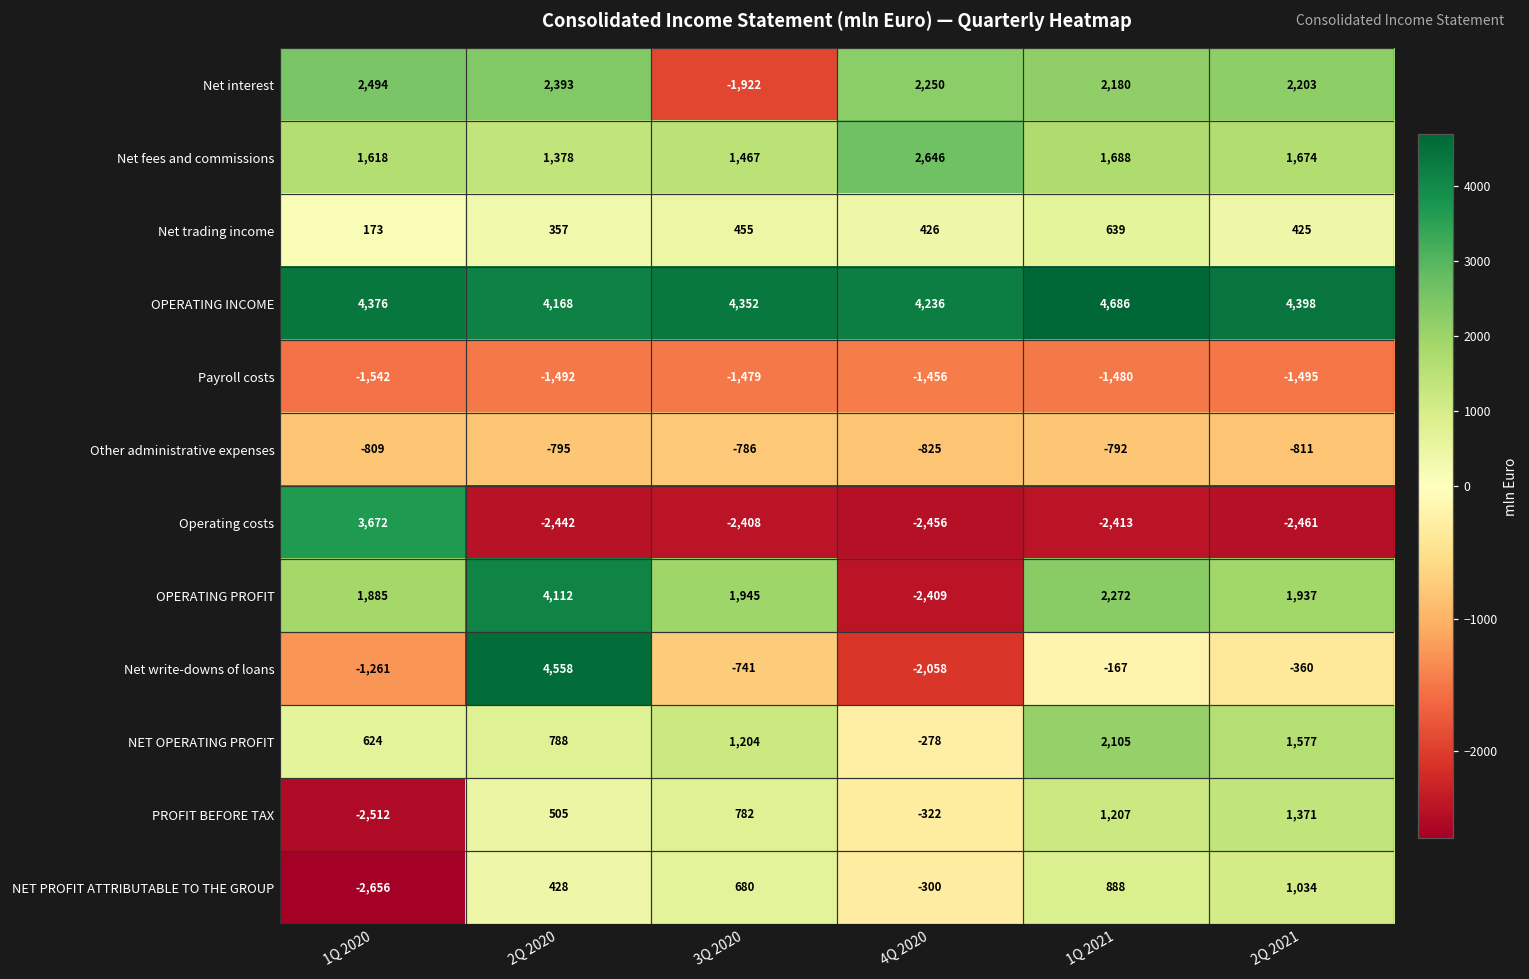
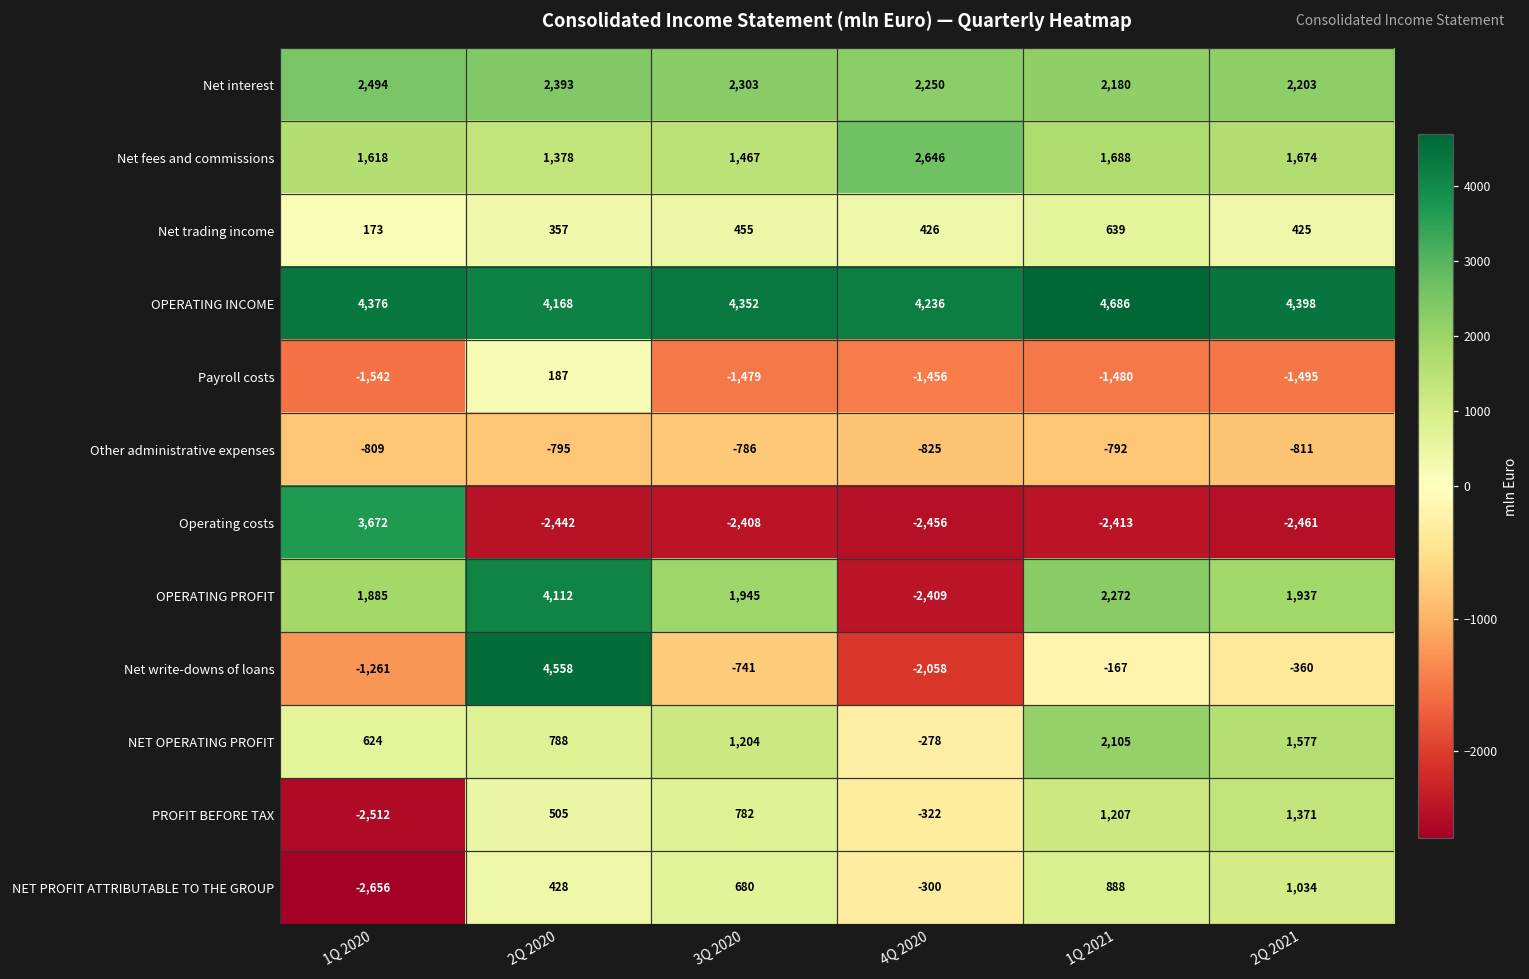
  {
    "Net interest": {
      "1Q 2020": "2,494",
      "2Q 2020": "2,393",
-     "3Q 2020": "-1,922",
+     "3Q 2020": "2,303",
      "4Q 2020": "2,250",
      "1Q 2021": "2,180",
      "2Q 2021": "2,203"
    },
    "Net fees and commissions": {
      "1Q 2020": "1,618",
      "2Q 2020": "1,378",
      "3Q 2020": "1,467",
      "4Q 2020": "2,646",
      "1Q 2021": "1,688",
      "2Q 2021": "1,674"
    },
    "Net trading income": {
      "1Q 2020": "173",
      "2Q 2020": "357",
      "3Q 2020": "455",
      "4Q 2020": "426",
      "1Q 2021": "639",
      "2Q 2021": "425"
    },
    "OPERATING INCOME": {
      "1Q 2020": "4,376",
      "2Q 2020": "4,168",
      "3Q 2020": "4,352",
      "4Q 2020": "4,236",
      "1Q 2021": "4,686",
      "2Q 2021": "4,398"
    },
    "Payroll costs": {
      "1Q 2020": "-1,542",
-     "2Q 2020": "-1,492",
+     "2Q 2020": "187",
      "3Q 2020": "-1,479",
      "4Q 2020": "-1,456",
      "1Q 2021": "-1,480",
      "2Q 2021": "-1,495"
    },
    "Other administrative expenses": {
      "1Q 2020": "-809",
      "2Q 2020": "-795",
      "3Q 2020": "-786",
      "4Q 2020": "-825",
      "1Q 2021": "-792",
      "2Q 2021": "-811"
    },
    "Operating costs": {
      "1Q 2020": "3,672",
      "2Q 2020": "-2,442",
      "3Q 2020": "-2,408",
      "4Q 2020": "-2,456",
      "1Q 2021": "-2,413",
      "2Q 2021": "-2,461"
    },
    "OPERATING PROFIT": {
      "1Q 2020": "1,885",
      "2Q 2020": "4,112",
      "3Q 2020": "1,945",
      "4Q 2020": "-2,409",
      "1Q 2021": "2,272",
      "2Q 2021": "1,937"
    },
    "Net write-downs of loans": {
      "1Q 2020": "-1,261",
      "2Q 2020": "4,558",
      "3Q 2020": "-741",
      "4Q 2020": "-2,058",
      "1Q 2021": "-167",
      "2Q 2021": "-360"
    },
    "NET OPERATING PROFIT": {
      "1Q 2020": "624",
      "2Q 2020": "788",
      "3Q 2020": "1,204",
      "4Q 2020": "-278",
      "1Q 2021": "2,105",
      "2Q 2021": "1,577"
    },
    "PROFIT BEFORE TAX": {
      "1Q 2020": "-2,512",
      "2Q 2020": "505",
      "3Q 2020": "782",
      "4Q 2020": "-322",
      "1Q 2021": "1,207",
      "2Q 2021": "1,371"
    },
    "NET PROFIT ATTRIBUTABLE TO THE GROUP": {
      "1Q 2020": "-2,656",
      "2Q 2020": "428",
      "3Q 2020": "680",
      "4Q 2020": "-300",
      "1Q 2021": "888",
      "2Q 2021": "1,034"
    }
  }
